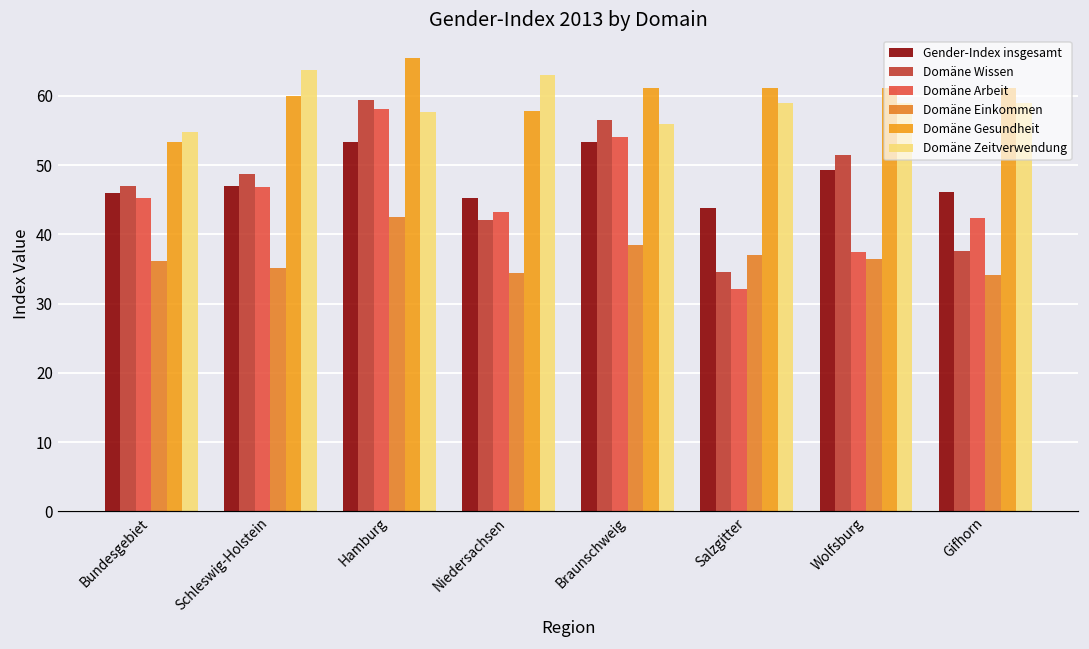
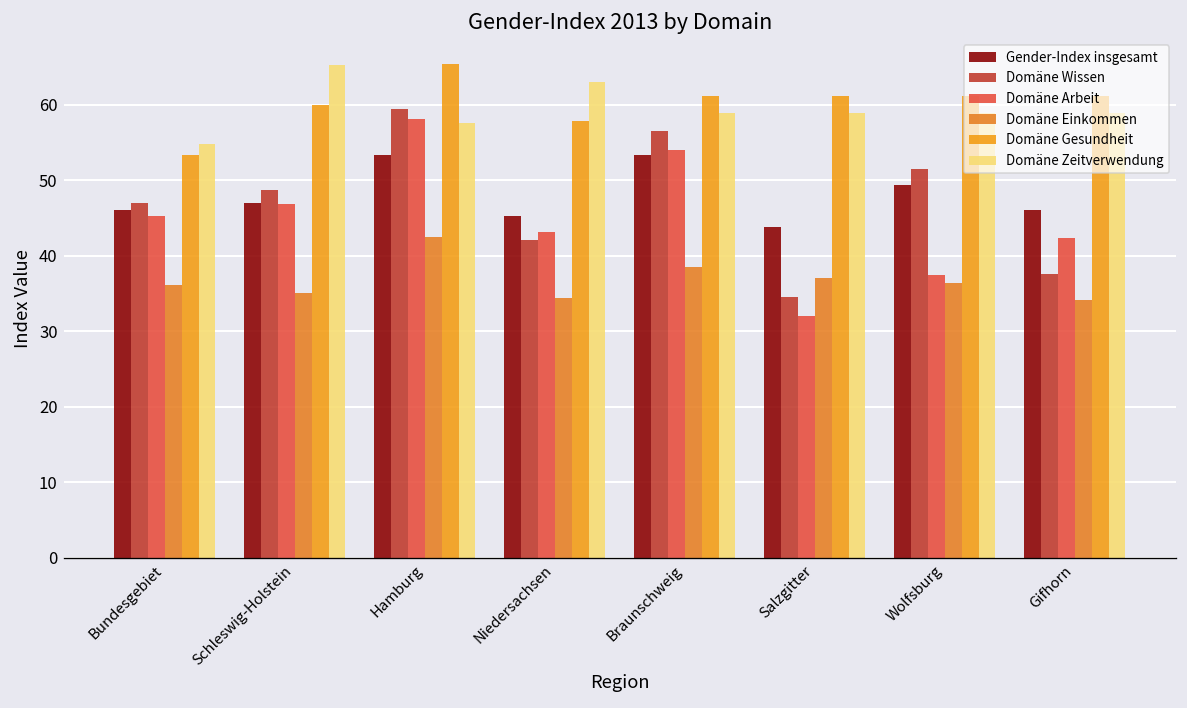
  {
    "Gender-Index insgesamt": {
      "Bundesgebiet": 46,
      "Schleswig-Holstein": 47,
      "Hamburg": 53,
      "Niedersachsen": 45,
      "Braunschweig": 53,
      "Salzgitter": 44,
      "Wolfsburg": 49,
      "Gifhorn": 46
    },
    "Domäne Zeitverwendung": {
      "Bundesgebiet": 55,
-     "Schleswig-Holstein": 64,
+     "Schleswig-Holstein": 65,
      "Hamburg": 58,
      "Niedersachsen": 63,
-     "Braunschweig": 56,
+     "Braunschweig": 59,
      "Salzgitter": 59
    }
  }
